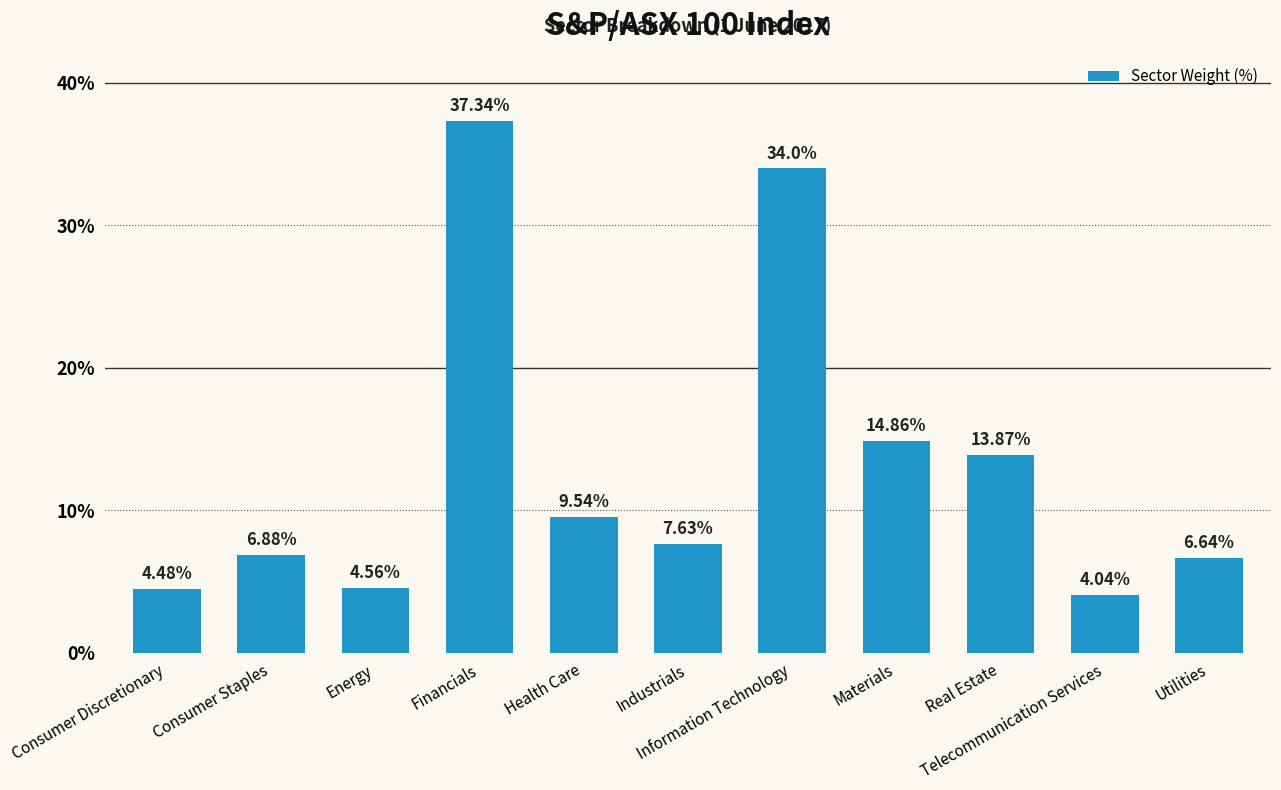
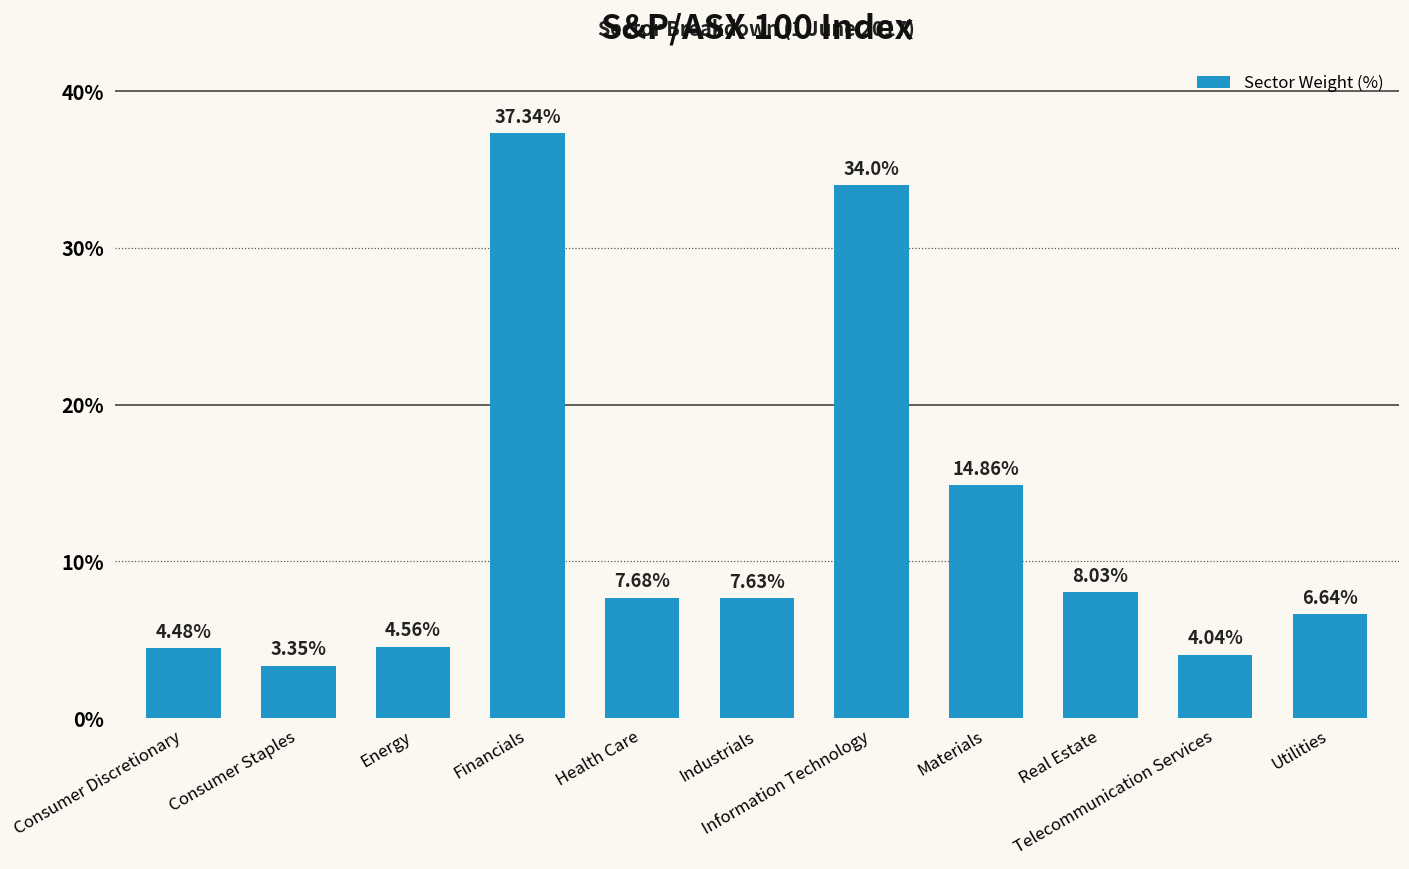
  {
    "Consumer Discretionary": "4.48%",
-   "Consumer Staples": "6.88%",
+   "Consumer Staples": "3.35%",
    "Energy": "4.56%",
    "Financials": "37.34%",
-   "Health Care": "9.54%",
+   "Health Care": "7.68%",
    "Industrials": "7.63%",
    "Information Technology": "34.0%",
    "Materials": "14.86%",
-   "Real Estate": "13.87%",
+   "Real Estate": "8.03%",
    "Telecommunication Services": "4.04%",
    "Utilities": "6.64%"
  }
